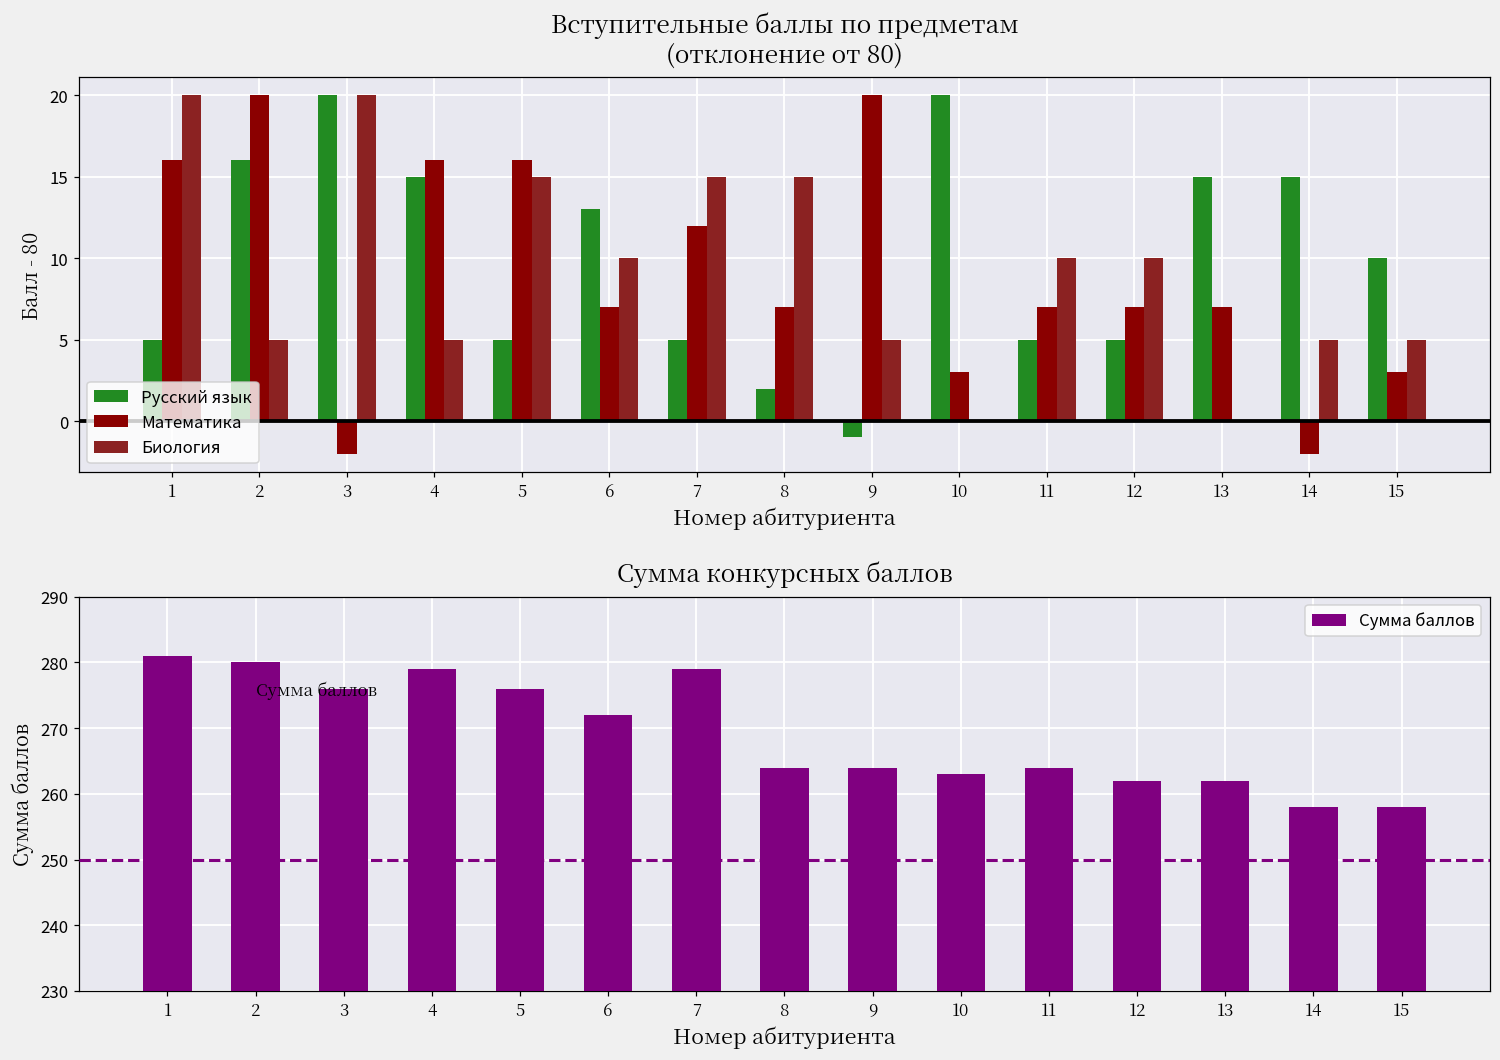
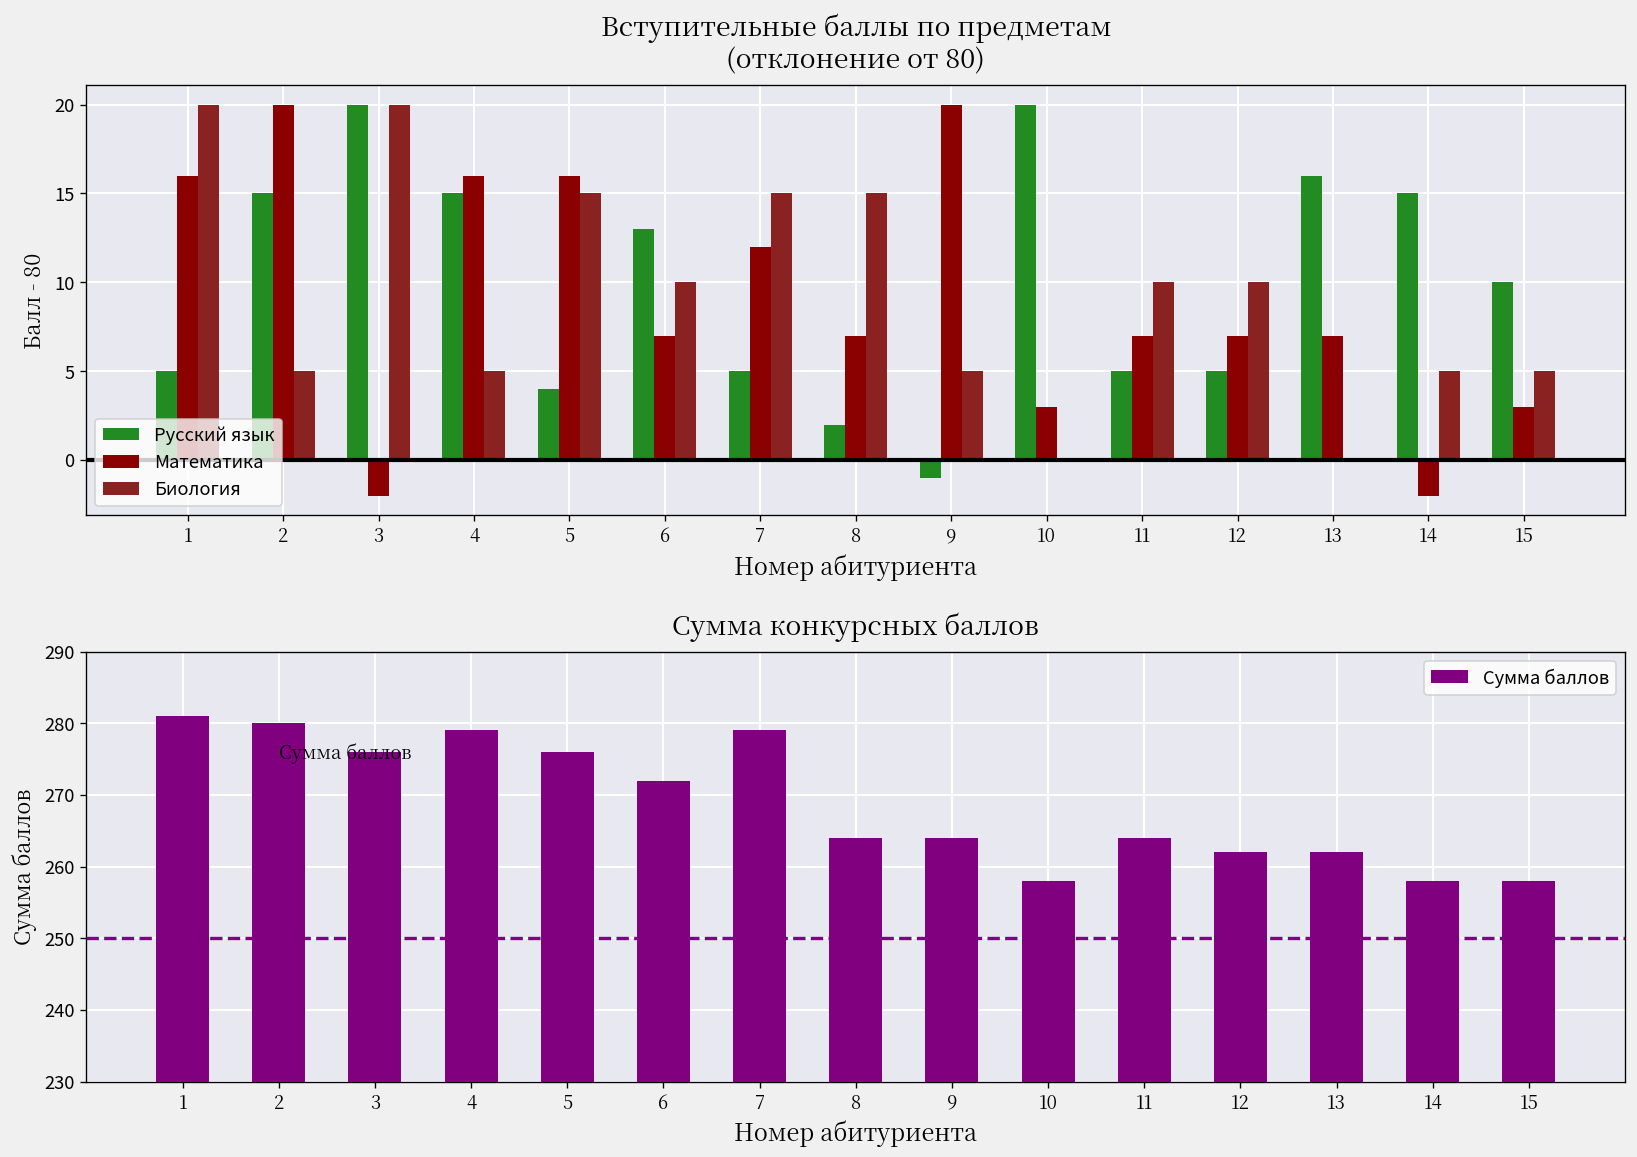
  {
    "Вступительные баллы по предметам (отклонение от 80)": {
      "Русский язык": {
        "1": 5.0,
-       "2": 16.0,
+       "2": 15.0,
        "3": 20.0,
        "4": 15.0,
-       "5": 5.0,
+       "5": 4.0,
        "6": 13.0,
        "7": 5.0,
        "8": 2.0,
        "9": -1.0,
        "10": 20.0,
        "11": 5.0,
        "12": 5.0,
-       "13": 15.0,
+       "13": 16.0,
        "14": 15.0,
        "15": 10.0
      }
    },
    "Сумма конкурсных баллов": {
      "1": 281,
      "2": 280,
      "3": 276,
      "4": 279,
      "5": 276,
      "6": 272,
      "7": 279,
      "8": 264,
      "9": 264,
-     "10": 263,
+     "10": 258,
      "11": 264,
      "12": 262,
      "13": 262,
      "14": 258,
      "15": 258
    }
  }
